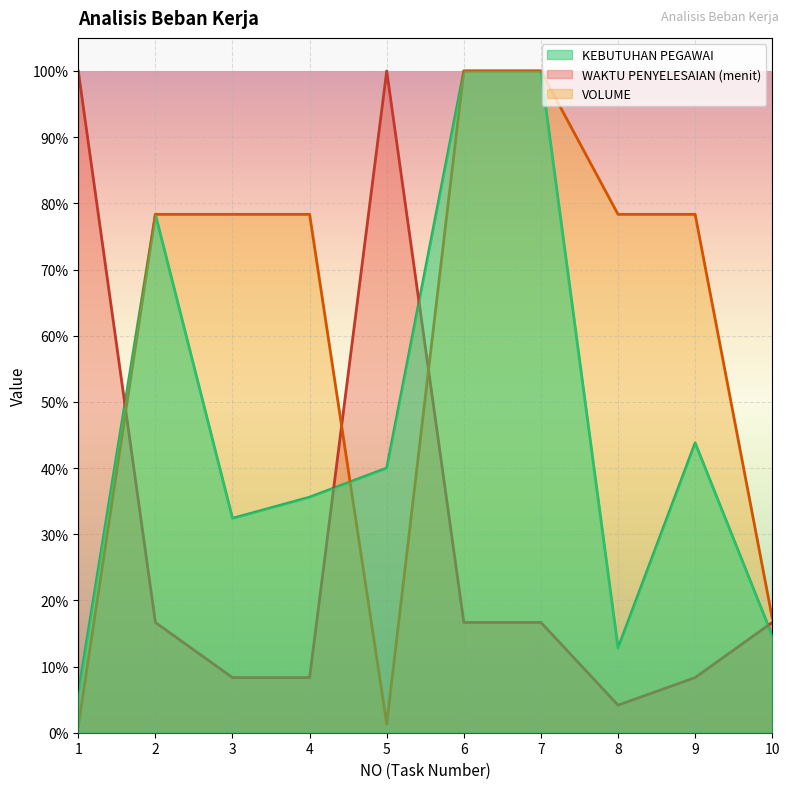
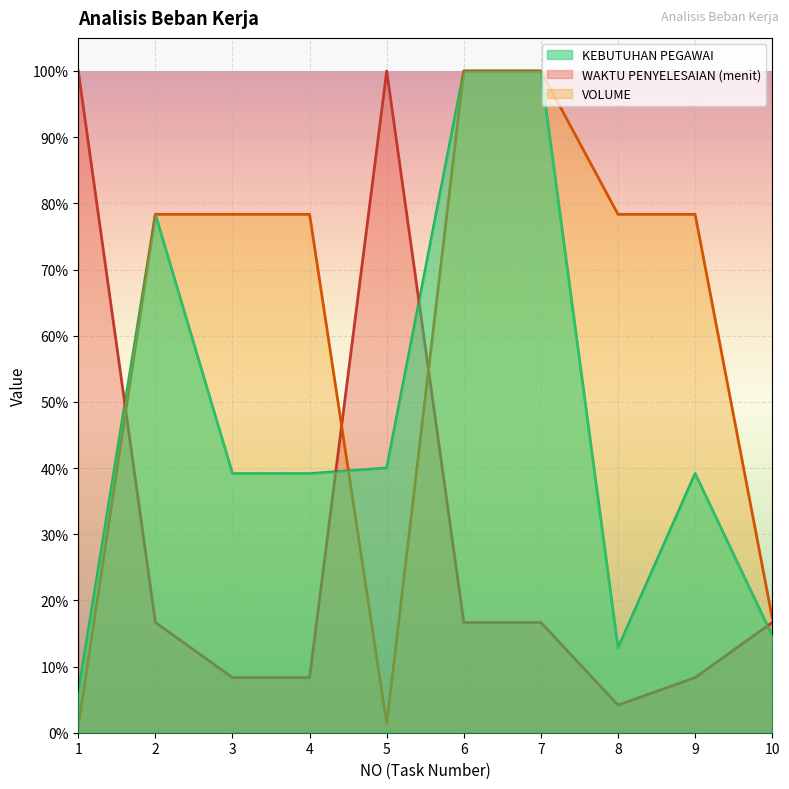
  {
    "KEBUTUHAN PEGAWAI": {
      "1": "6%",
-     "3": "32%",
-     "4": "36%",
+     "3": "39%",
+     "4": "39%",
      "5": "40%",
      "8": "13%",
-     "9": "44%",
+     "9": "39%",
      "10": "15%"
    }
  }
